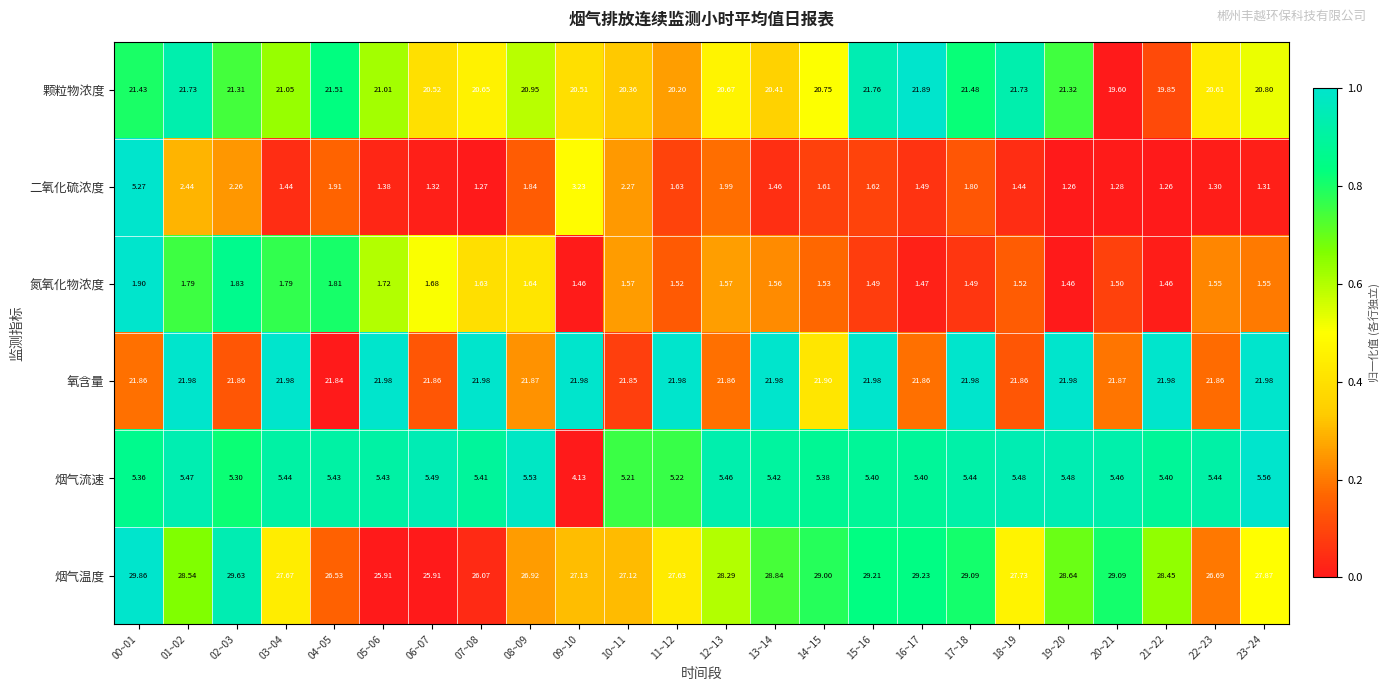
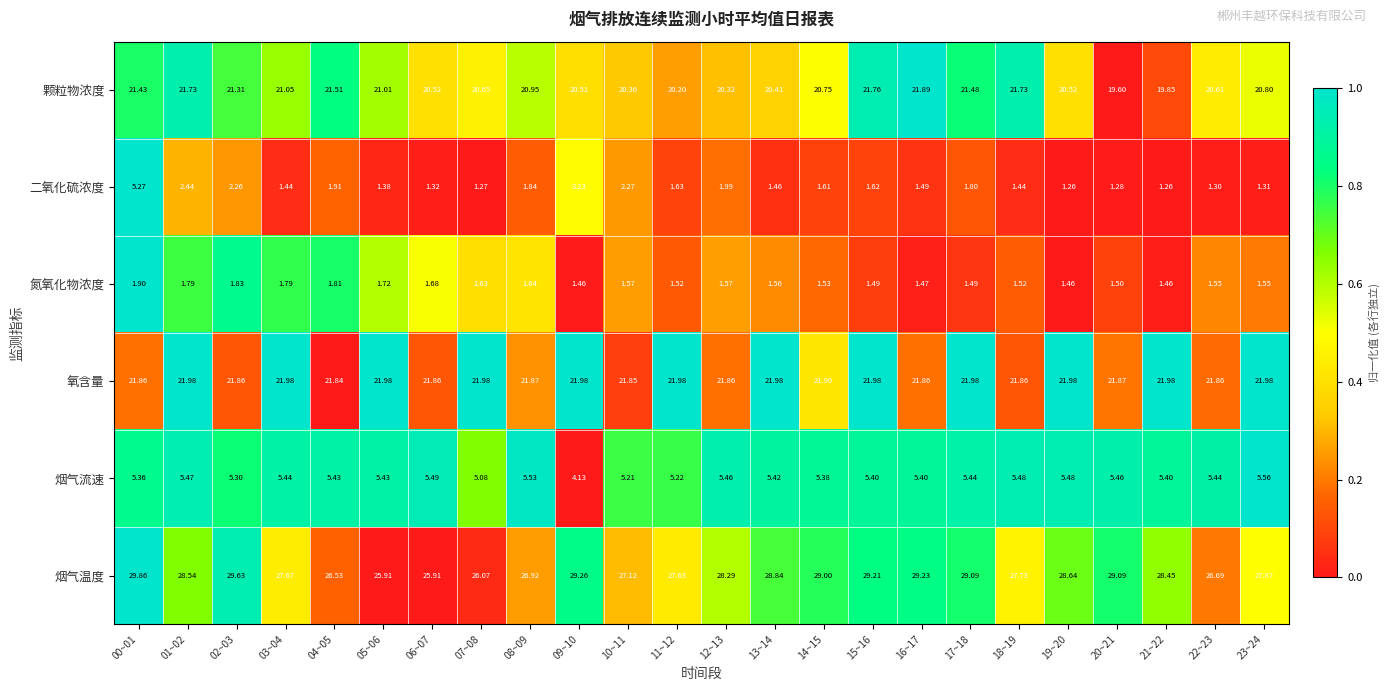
  {
    "颗粒物浓度": {
      "00~01": 21.43,
      "01~02": 21.73,
      "02~03": 21.31,
      "03~04": 21.05,
      "04~05": 21.51,
      "05~06": 21.01,
      "06~07": 20.52,
      "07~08": 20.65,
      "08~09": 20.95,
      "09~10": 20.51,
      "10~11": 20.36,
      "11~12": 20.20,
-     "12~13": 20.67,
+     "12~13": 20.32,
      "13~14": 20.41,
      "14~15": 20.75,
      "15~16": 21.76,
      "16~17": 21.89,
      "17~18": 21.48,
      "18~19": 21.73,
-     "19~20": 21.32,
+     "19~20": 20.52,
      "20~21": 19.60,
      "21~22": 19.85,
      "22~23": 20.61,
      "23~24": 20.80
    },
    "二氧化硫浓度": {
      "00~01": 5.27,
      "01~02": 2.44,
      "02~03": 2.26,
      "03~04": 1.44,
      "04~05": 1.91,
      "05~06": 1.38,
      "06~07": 1.32,
      "07~08": 1.27,
      "08~09": 1.84,
      "09~10": 3.23,
      "10~11": 2.27,
      "11~12": 1.63,
      "12~13": 1.99,
      "13~14": 1.46,
      "14~15": 1.61,
      "15~16": 1.62,
      "16~17": 1.49,
      "17~18": 1.80,
      "18~19": 1.44,
      "19~20": 1.26,
      "20~21": 1.28,
      "21~22": 1.26,
      "22~23": 1.30,
      "23~24": 1.31
    },
    "氮氧化物浓度": {
      "00~01": 1.90,
      "01~02": 1.79,
      "02~03": 1.83,
      "03~04": 1.79,
      "04~05": 1.81,
      "05~06": 1.72,
      "06~07": 1.68,
      "07~08": 1.63,
      "08~09": 1.64,
      "09~10": 1.46,
      "10~11": 1.57,
      "11~12": 1.52,
      "12~13": 1.57,
      "13~14": 1.56,
      "14~15": 1.53,
      "15~16": 1.49,
      "16~17": 1.47,
      "17~18": 1.49,
      "18~19": 1.52,
      "19~20": 1.46,
      "20~21": 1.50,
      "21~22": 1.46,
      "22~23": 1.55,
      "23~24": 1.55
    },
    "氧含量": {
      "00~01": 21.86,
      "01~02": 21.98,
      "02~03": 21.86,
      "03~04": 21.98,
      "04~05": 21.84,
      "05~06": 21.98,
      "06~07": 21.86,
      "07~08": 21.98,
      "08~09": 21.87,
      "09~10": 21.98,
      "10~11": 21.85,
      "11~12": 21.98,
      "12~13": 21.86,
      "13~14": 21.98,
      "14~15": 21.90,
      "15~16": 21.98,
      "16~17": 21.86,
      "17~18": 21.98,
      "18~19": 21.86,
      "19~20": 21.98,
      "20~21": 21.87,
      "21~22": 21.98,
      "22~23": 21.86,
      "23~24": 21.98
    },
    "烟气流速": {
      "00~01": 5.36,
      "01~02": 5.47,
      "02~03": 5.30,
      "03~04": 5.44,
      "04~05": 5.43,
      "05~06": 5.43,
      "06~07": 5.49,
-     "07~08": 5.41,
+     "07~08": 5.08,
      "08~09": 5.53,
      "09~10": 4.13,
      "10~11": 5.21,
      "11~12": 5.22,
      "12~13": 5.46,
      "13~14": 5.42,
      "14~15": 5.38,
      "15~16": 5.40,
      "16~17": 5.40,
      "17~18": 5.44,
      "18~19": 5.48,
      "19~20": 5.48,
      "20~21": 5.46,
      "21~22": 5.40,
      "22~23": 5.44,
      "23~24": 5.56
    },
    "烟气温度": {
      "00~01": 29.86,
      "01~02": 28.54,
      "02~03": 29.63,
      "03~04": 27.67,
      "04~05": 26.53,
      "05~06": 25.91,
      "06~07": 25.91,
      "07~08": 26.07,
      "08~09": 26.92,
-     "09~10": 27.13,
+     "09~10": 29.26,
      "10~11": 27.12,
      "11~12": 27.63,
      "12~13": 28.29,
      "13~14": 28.84,
      "14~15": 29.00,
      "15~16": 29.21,
      "16~17": 29.23,
      "17~18": 29.09,
      "18~19": 27.73,
      "19~20": 28.64,
      "20~21": 29.09,
      "21~22": 28.45,
      "22~23": 26.69,
      "23~24": 27.87
    }
  }
